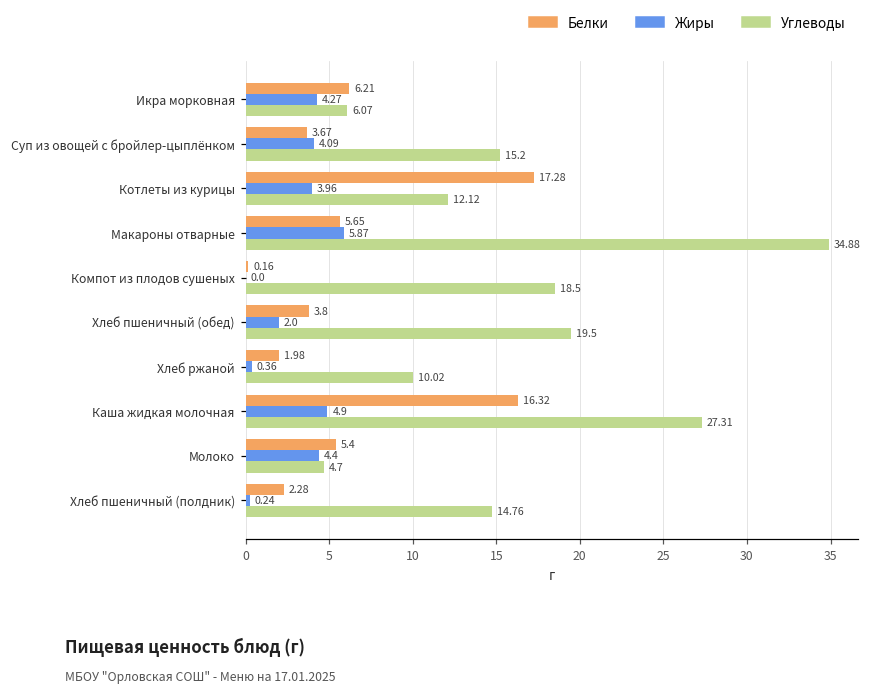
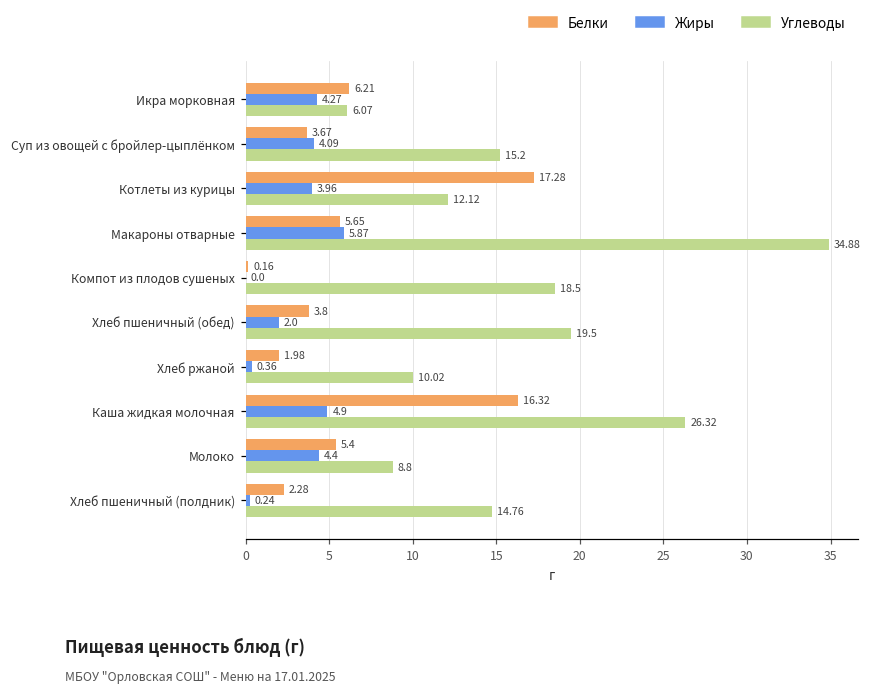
  {
    "Белки": {
      "Икра морковная": 6.21,
      "Суп из овощей с бройлер-цыплёнком": 3.67,
      "Котлеты из курицы": 17.28,
      "Макароны отварные": 5.65,
      "Компот из плодов сушеных": 0.16,
      "Хлеб пшеничный (обед)": 3.8,
      "Хлеб ржаной": 1.98,
      "Каша жидкая молочная": 16.32,
      "Молоко": 5.4,
      "Хлеб пшеничный (полдник)": 2.28
    },
    "Жиры": {
      "Икра морковная": 4.27,
      "Суп из овощей с бройлер-цыплёнком": 4.09,
      "Котлеты из курицы": 3.96,
      "Макароны отварные": 5.87,
      "Компот из плодов сушеных": 0.0,
      "Хлеб пшеничный (обед)": 2.0,
      "Хлеб ржаной": 0.36,
      "Каша жидкая молочная": 4.9,
      "Молоко": 4.4,
      "Хлеб пшеничный (полдник)": 0.24
    },
    "Углеводы": {
      "Икра морковная": 6.07,
      "Суп из овощей с бройлер-цыплёнком": 15.2,
      "Котлеты из курицы": 12.12,
      "Макароны отварные": 34.88,
      "Компот из плодов сушеных": 18.5,
      "Хлеб пшеничный (обед)": 19.5,
      "Хлеб ржаной": 10.02,
-     "Каша жидкая молочная": 27.31,
-     "Молоко": 4.7,
+     "Каша жидкая молочная": 26.32,
+     "Молоко": 8.8,
      "Хлеб пшеничный (полдник)": 14.76
    }
  }
